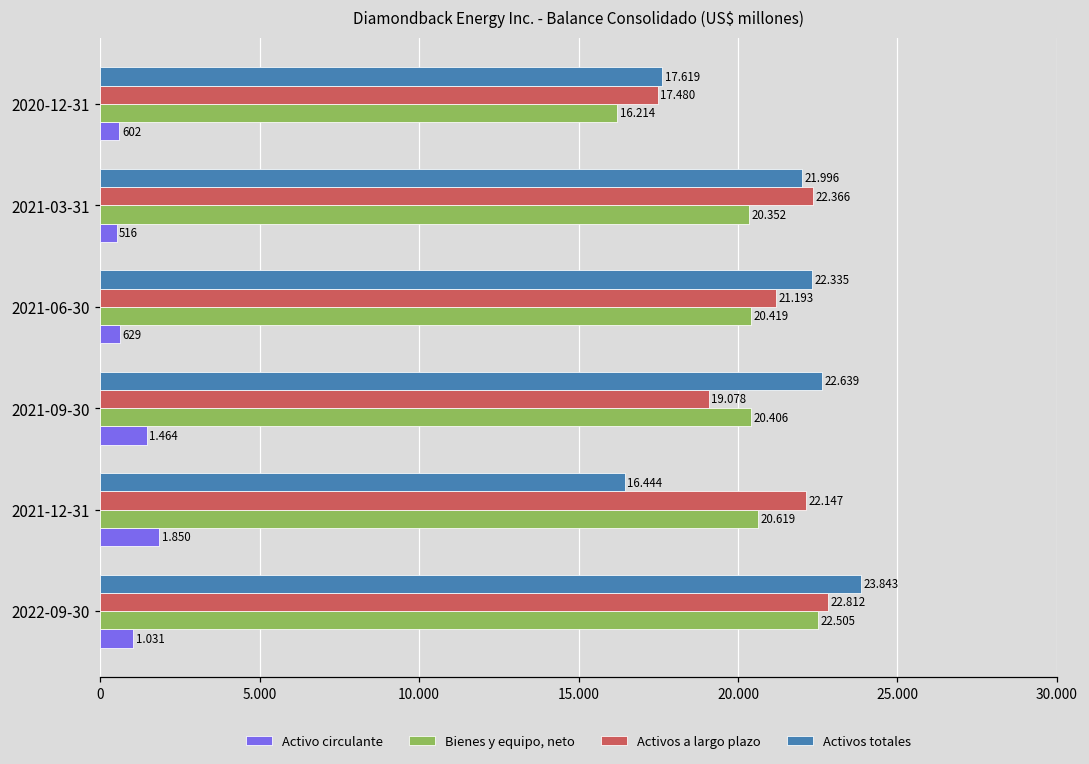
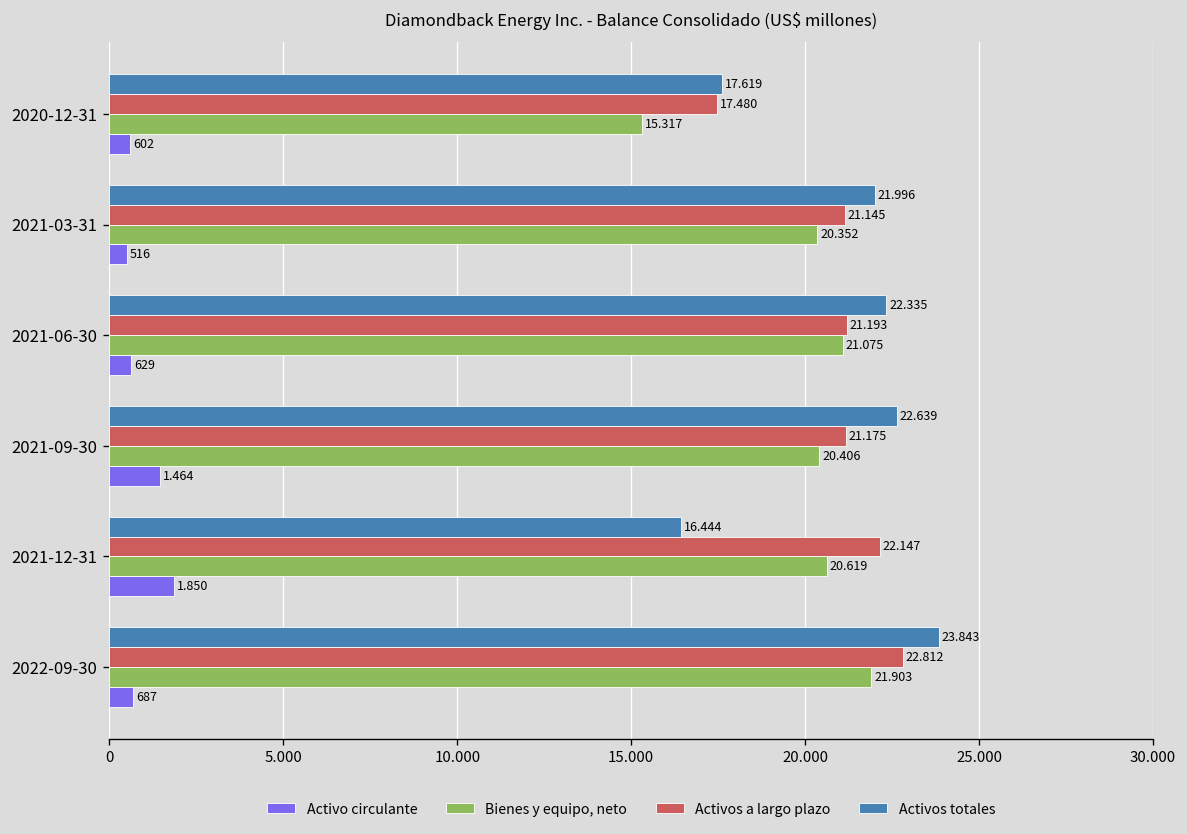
  {
    "Activo circulante": {
      "2020-12-31": 602,
      "2021-03-31": 516,
      "2021-06-30": 629,
-     "2022-09-30": 1.031
+     "2022-09-30": 687
    },
    "Bienes y equipo, neto": {
-     "2020-12-31": 16.214,
-     "2021-06-30": 20.419,
-     "2022-09-30": 22.505
+     "2020-12-31": 15.317,
+     "2021-06-30": 21.075,
+     "2022-09-30": 21.903
    },
    "Activos a largo plazo": {
-     "2021-03-31": 22.366,
-     "2021-09-30": 19.078
+     "2021-03-31": 21.145,
+     "2021-09-30": 21.175
    }
  }
